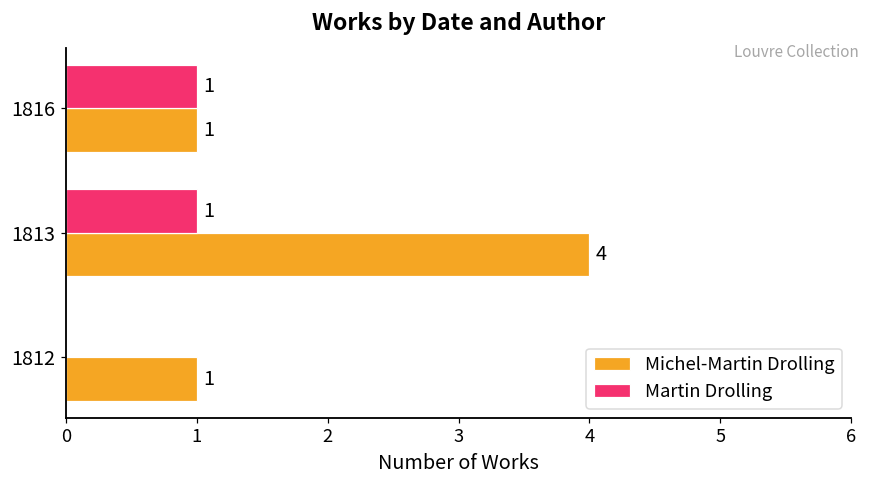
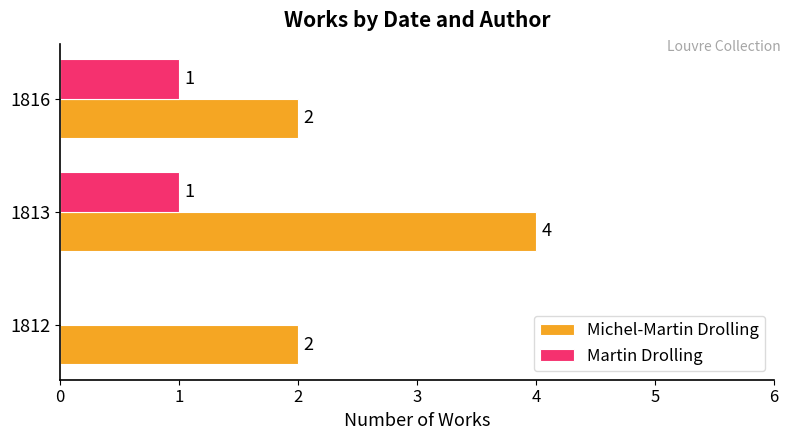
  {
    "Michel-Martin Drolling": {
-     "1816": 1,
+     "1816": 2,
      "1813": 4,
-     "1812": 1
+     "1812": 2
    },
    "Martin Drolling": {
      "1816": 1,
      "1813": 1
    }
  }
